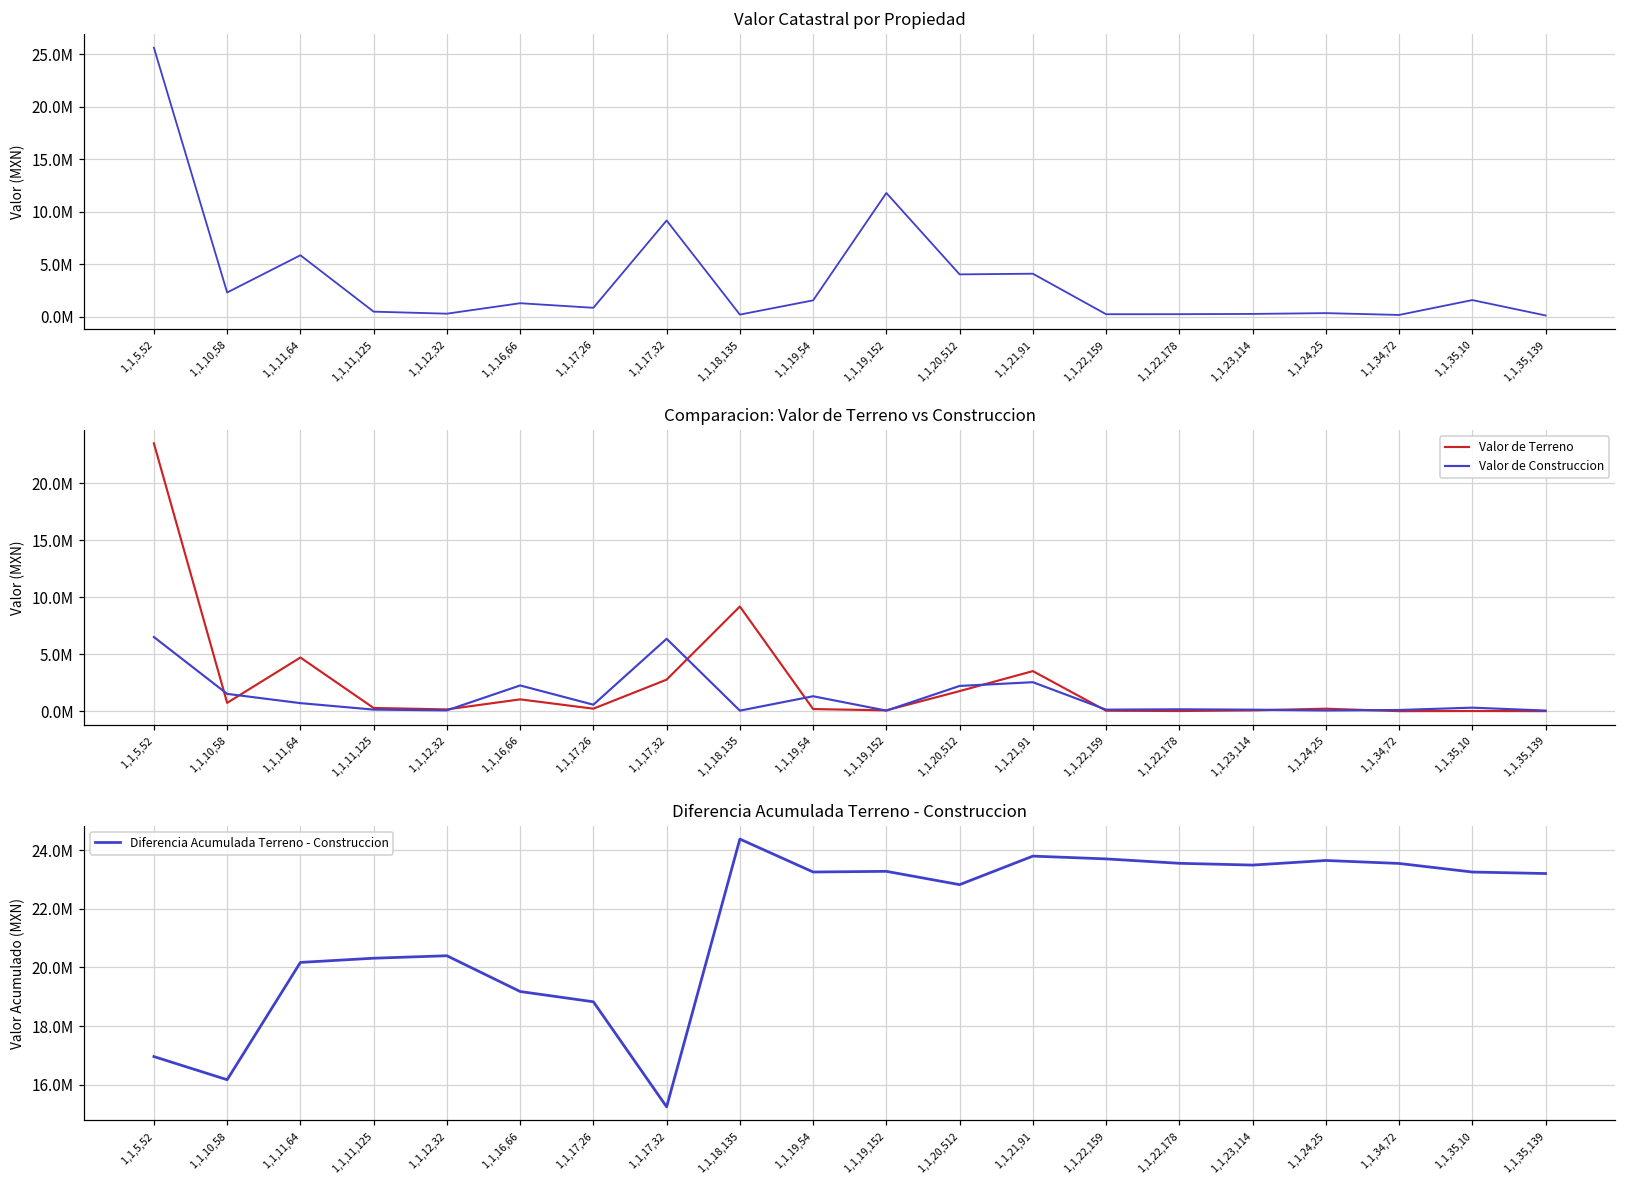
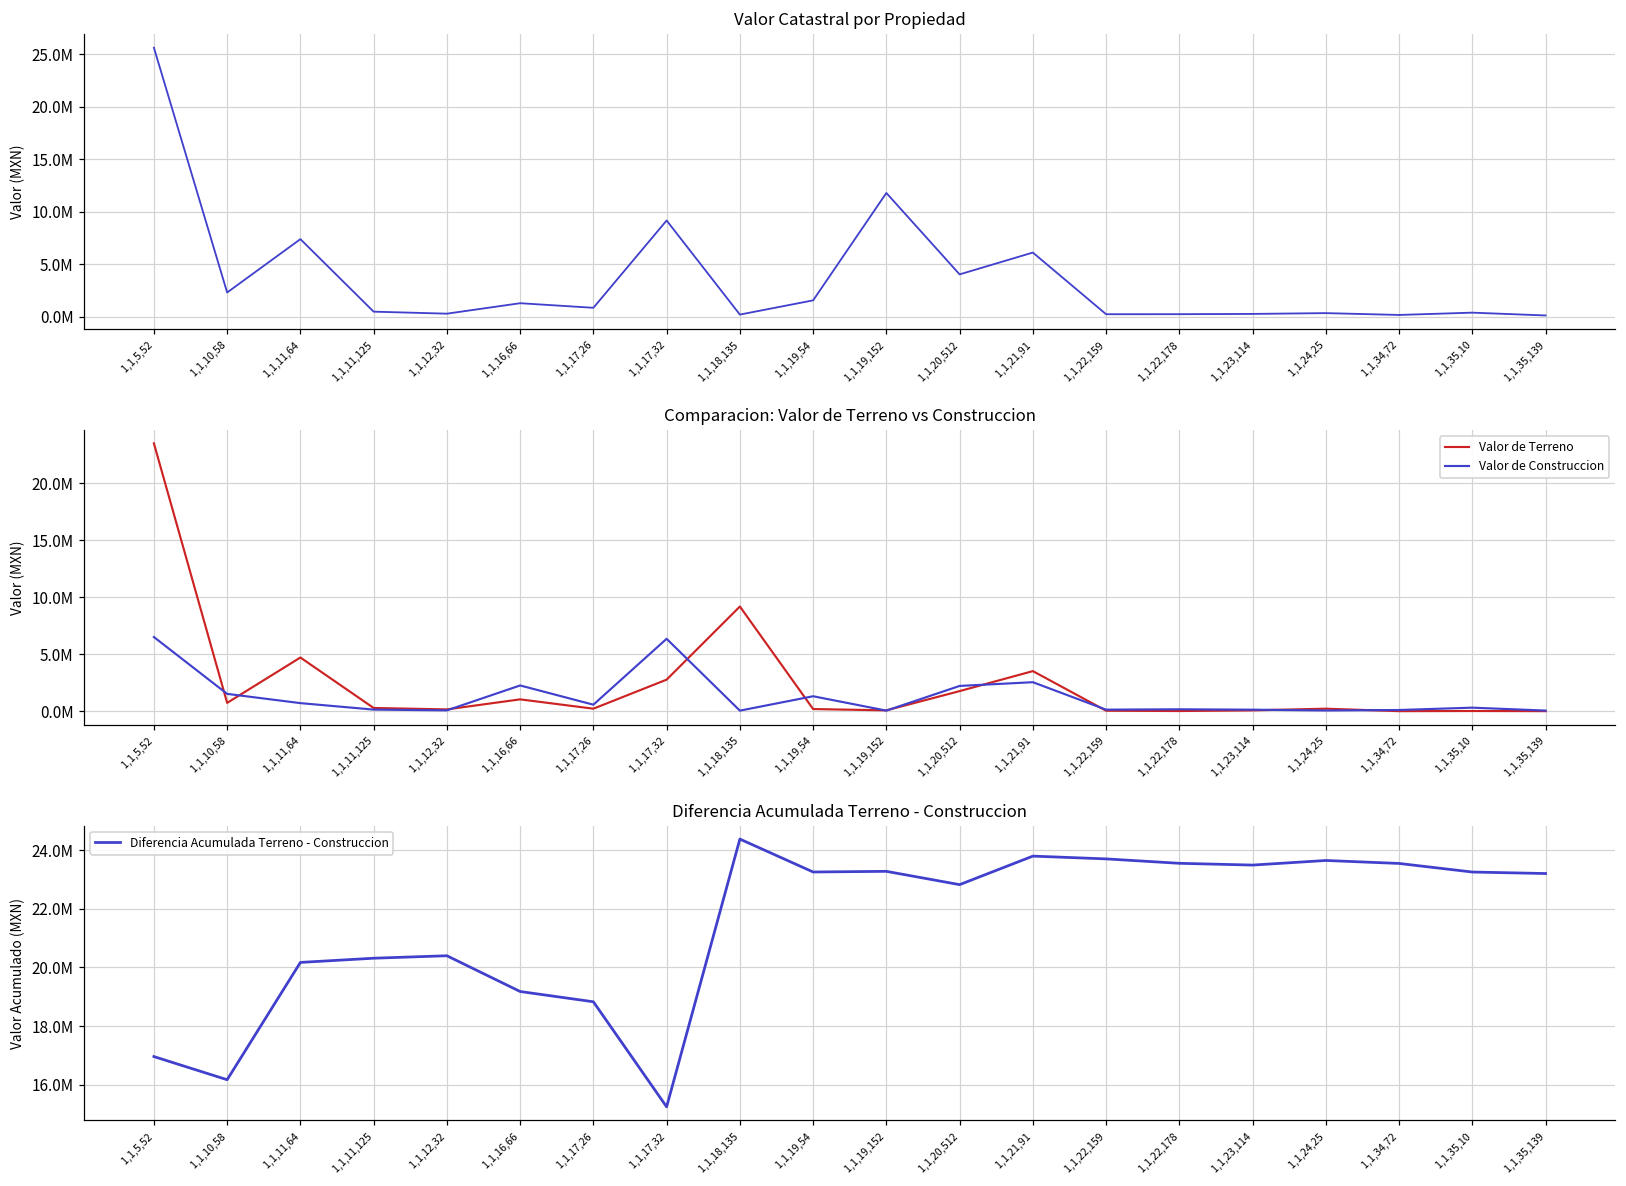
  {
    "Valor Catastral por Propiedad": {
      "1,1,5,52": 26000000,
      "1,1,10,58": 2000000,
-     "1,1,11,64": 6000000,
+     "1,1,11,64": 7000000,
      "1,1,11,125": 0,
      "1,1,12,32": 0,
      "1,1,16,66": 1000000,
      "1,1,17,26": 1000000,
      "1,1,17,32": 9000000,
      "1,1,18,135": 0,
      "1,1,19,54": 2000000,
      "1,1,19,152": 12000000,
      "1,1,20,512": 4000000,
-     "1,1,21,91": 4000000,
+     "1,1,21,91": 6000000,
      "1,1,22,159": 0,
      "1,1,22,178": 0,
      "1,1,23,114": 0,
      "1,1,24,25": 0,
      "1,1,34,72": 0,
-     "1,1,35,10": 2000000,
+     "1,1,35,10": 0,
      "1,1,35,139": 0
    },
    "Comparacion: Valor de Terreno vs Construccion": {
      "Valor de Terreno": {
        "1,1,5,52": 23500000,
        "1,1,10,58": 800000,
        "1,1,11,64": 4700000,
        "1,1,16,66": 1100000,
        "1,1,17,26": 200000,
        "1,1,17,32": 2800000,
        "1,1,18,135": 9200000,
        "1,1,19,54": 200000,
        "1,1,20,512": 1800000,
        "1,1,21,91": 3500000,
        "1,1,35,10": 0
      },
      "Valor de Construccion": {
        "1,1,5,52": 6500000,
        "1,1,10,58": 1500000,
        "1,1,11,64": 700000,
        "1,1,16,66": 2300000,
        "1,1,17,26": 600000,
        "1,1,17,32": 6400000,
        "1,1,18,135": 100000,
        "1,1,19,54": 1300000,
        "1,1,20,512": 2200000,
        "1,1,21,91": 2600000,
        "1,1,35,10": 300000
      }
    },
    "Diferencia Acumulada Terreno - Construccion": {
      "1,1,5,52": 17000000,
      "1,1,10,58": 16200000,
      "1,1,11,64": 20200000,
      "1,1,11,125": 20300000,
      "1,1,12,32": 20400000,
      "1,1,16,66": 19200000,
      "1,1,17,26": 18800000,
      "1,1,17,32": 15200000,
      "1,1,18,135": 24400000,
      "1,1,19,54": 23200000,
      "1,1,19,152": 23300000,
      "1,1,20,512": 22800000,
      "1,1,21,91": 23800000,
      "1,1,22,159": 23700000,
      "1,1,22,178": 23500000,
      "1,1,23,114": 23500000,
      "1,1,24,25": 23600000,
      "1,1,34,72": 23500000,
      "1,1,35,10": 23200000,
      "1,1,35,139": 23200000
    }
  }
